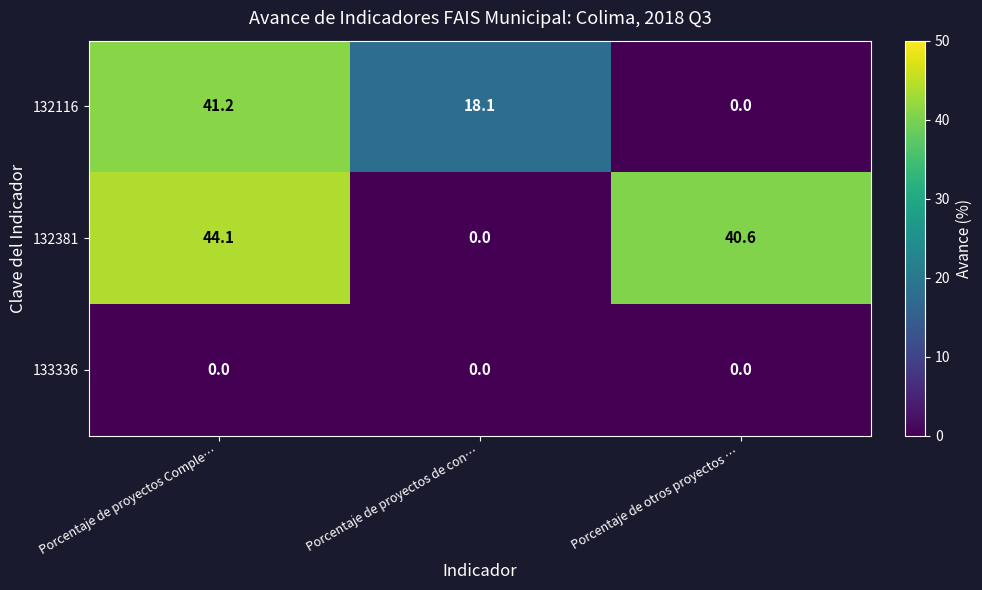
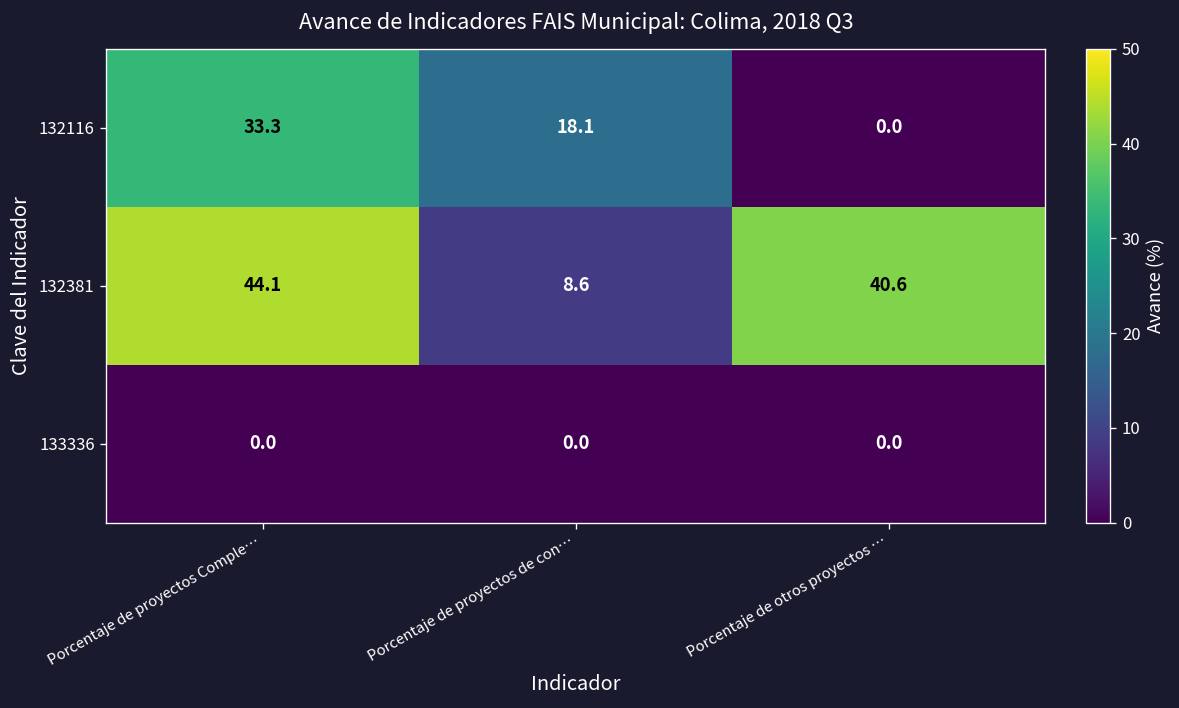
  {
    "132116": {
-     "Porcentaje de proyectos Comple…": 41.2,
+     "Porcentaje de proyectos Comple…": 33.3,
      "Porcentaje de proyectos de con…": 18.1,
      "Porcentaje de otros proyectos …": 0.0
    },
    "132381": {
      "Porcentaje de proyectos Comple…": 44.1,
-     "Porcentaje de proyectos de con…": 0.0,
+     "Porcentaje de proyectos de con…": 8.6,
      "Porcentaje de otros proyectos …": 40.6
    },
    "133336": {
      "Porcentaje de proyectos Comple…": 0.0,
      "Porcentaje de proyectos de con…": 0.0,
      "Porcentaje de otros proyectos …": 0.0
    }
  }
